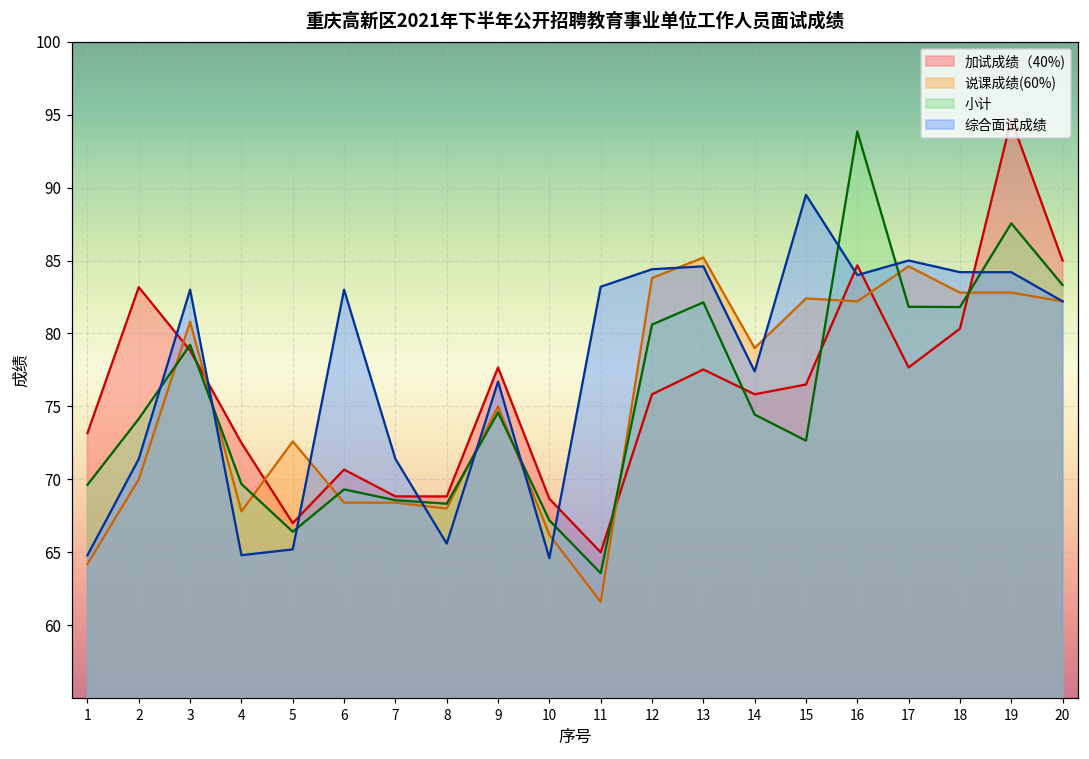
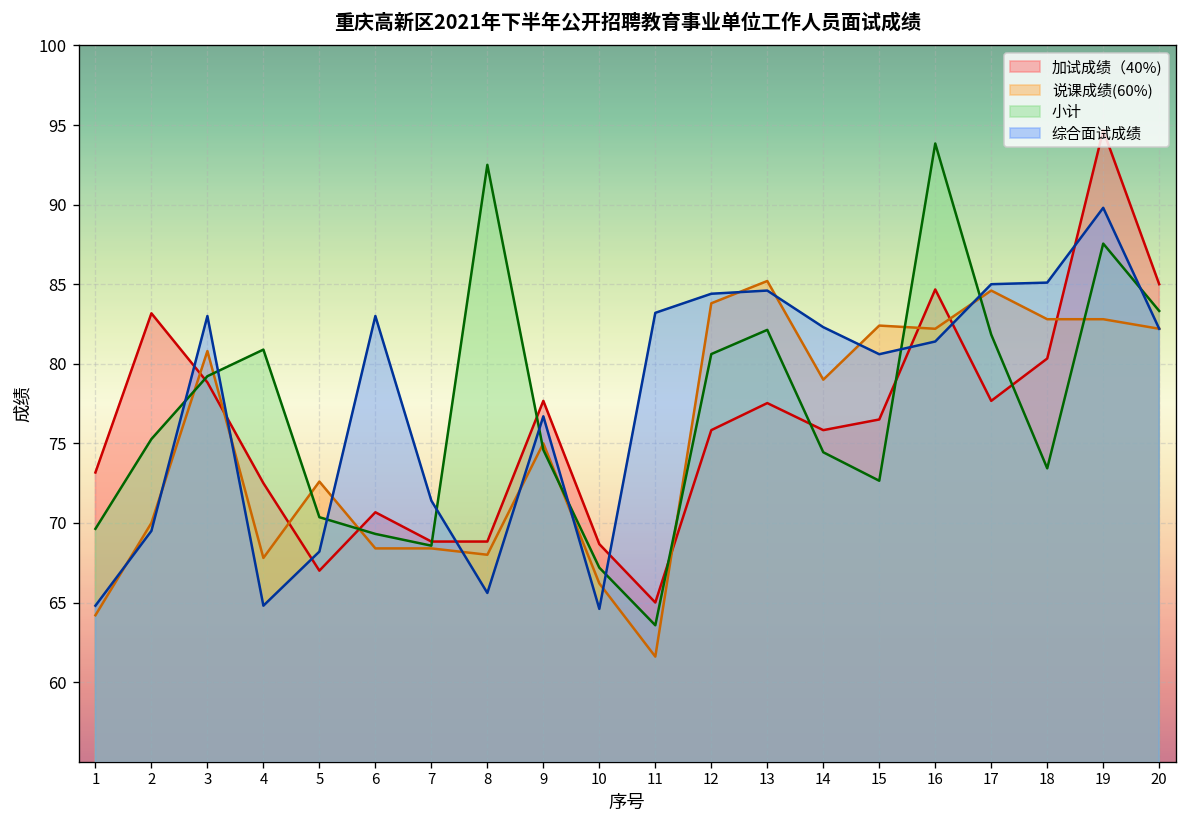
  {
    "小计": {
      "1": 69.6,
-     "2": 74.2,
+     "2": 75.3,
      "3": 79.2,
-     "4": 69.7,
-     "5": 66.4,
+     "4": 80.9,
+     "5": 70.4,
      "6": 69.3,
-     "8": 68.3,
+     "8": 92.5,
      "9": 74.6,
      "10": 67.2,
      "11": 63.6,
      "12": 80.6,
      "13": 82.1,
      "14": 74.4,
      "15": 72.7,
      "16": 93.8,
      "17": 81.8,
-     "18": 81.8,
+     "18": 73.4,
      "19": 87.6,
      "20": 83.3
    },
    "综合面试成绩": {
      "1": 64.8,
-     "2": 71.4,
+     "2": 69.5,
      "3": 83.0,
      "4": 64.8,
-     "5": 65.2,
+     "5": 68.2,
      "6": 83.0,
      "7": 71.4,
      "8": 65.6,
      "9": 76.7,
      "10": 64.6,
      "11": 83.2,
      "12": 84.4,
      "13": 84.6,
-     "14": 77.4,
-     "15": 89.5,
-     "16": 84.0,
+     "14": 82.3,
+     "15": 80.6,
+     "16": 81.4,
      "17": 85.0,
-     "18": 84.2,
-     "19": 84.2
+     "18": 85.1,
+     "19": 89.8
    }
  }
